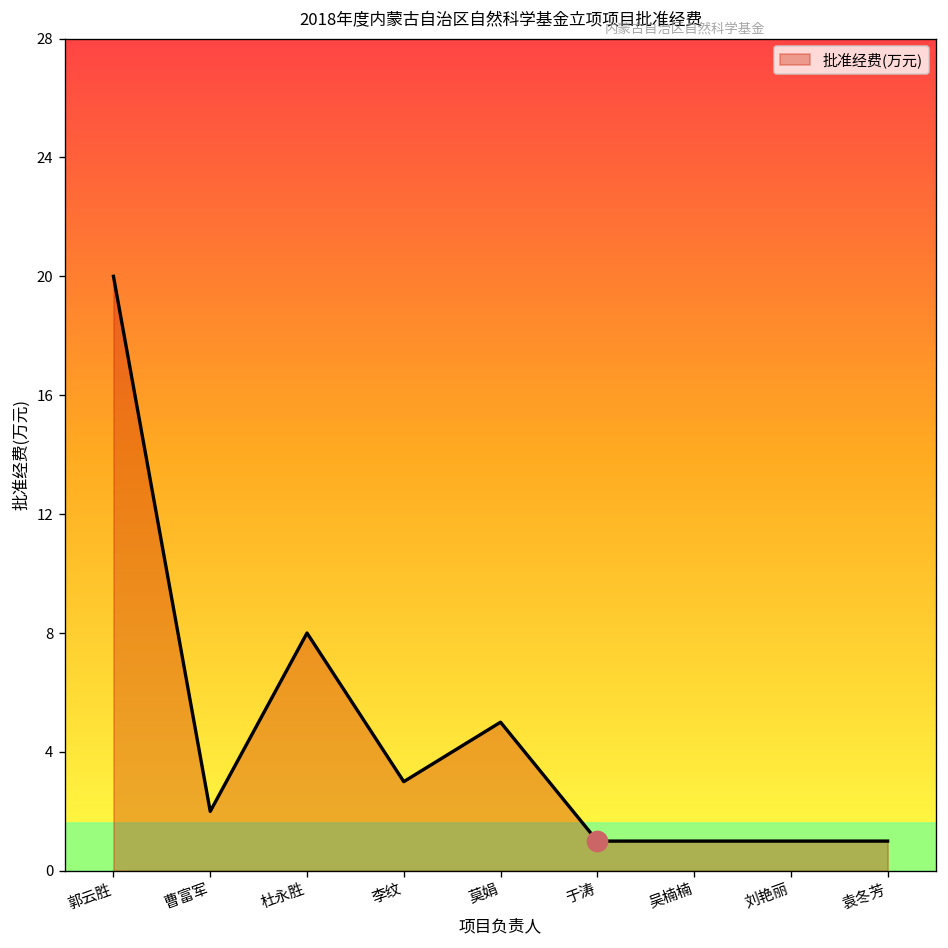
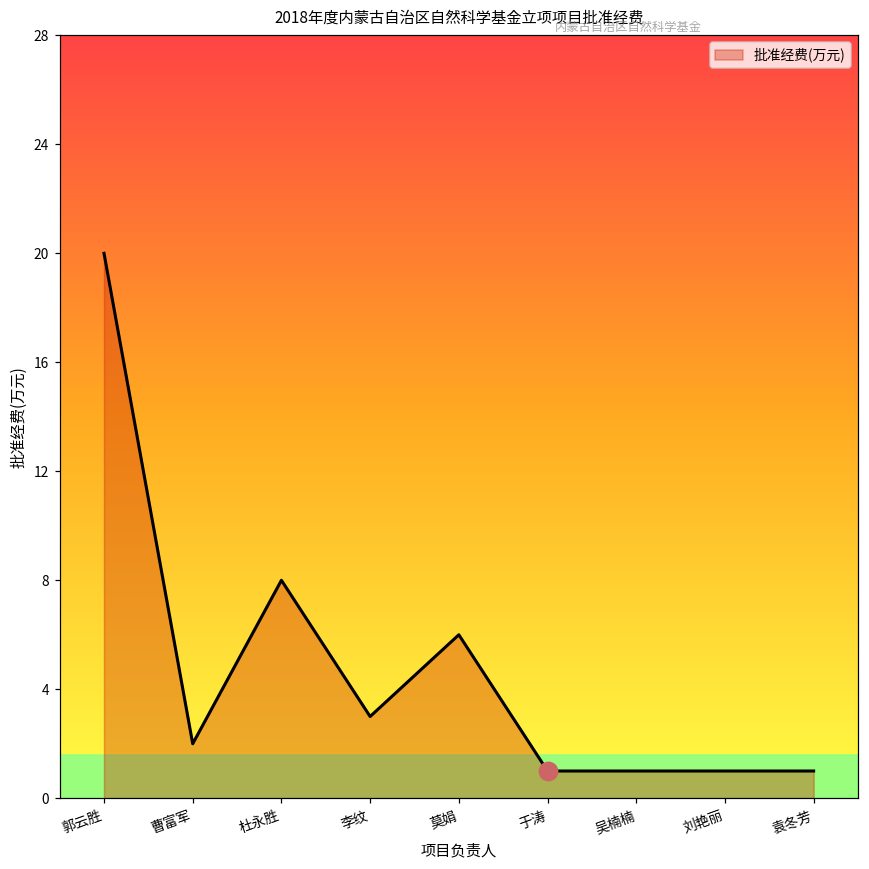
  {
    "批准经费(万元)": {
      "郭云胜": 20,
      "曹富军": 2,
      "杜永胜": 8,
      "李纹": 3,
-     "莫娟": 5
+     "莫娟": 6
    }
  }
